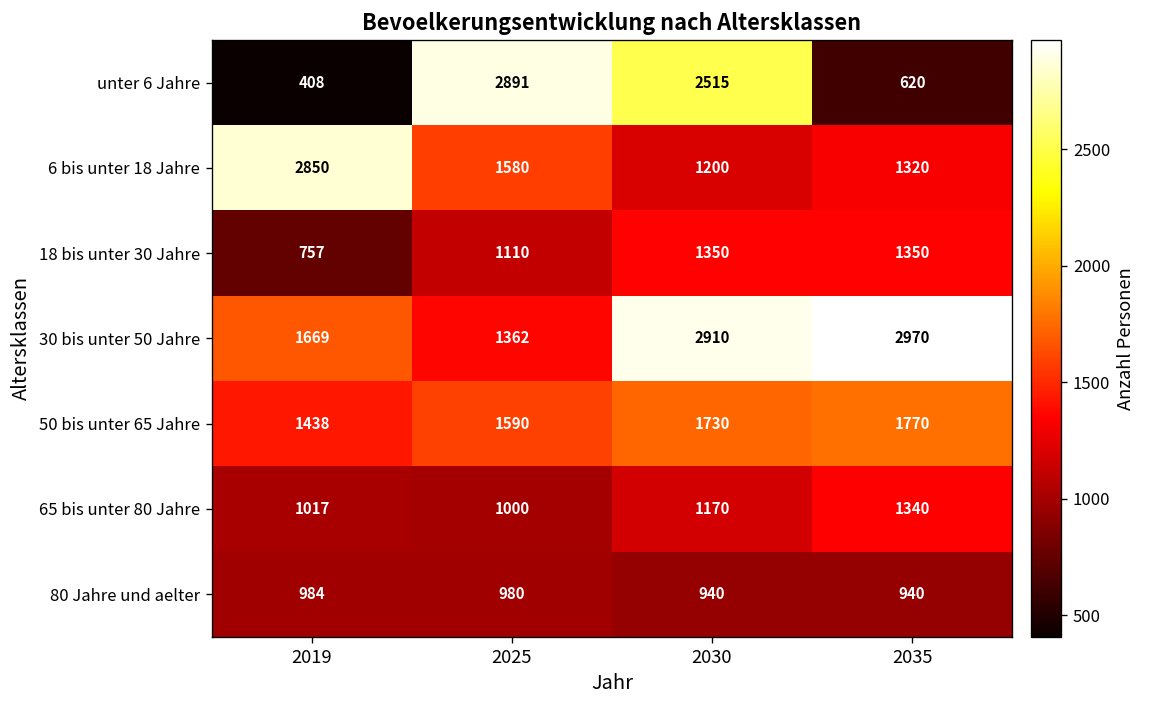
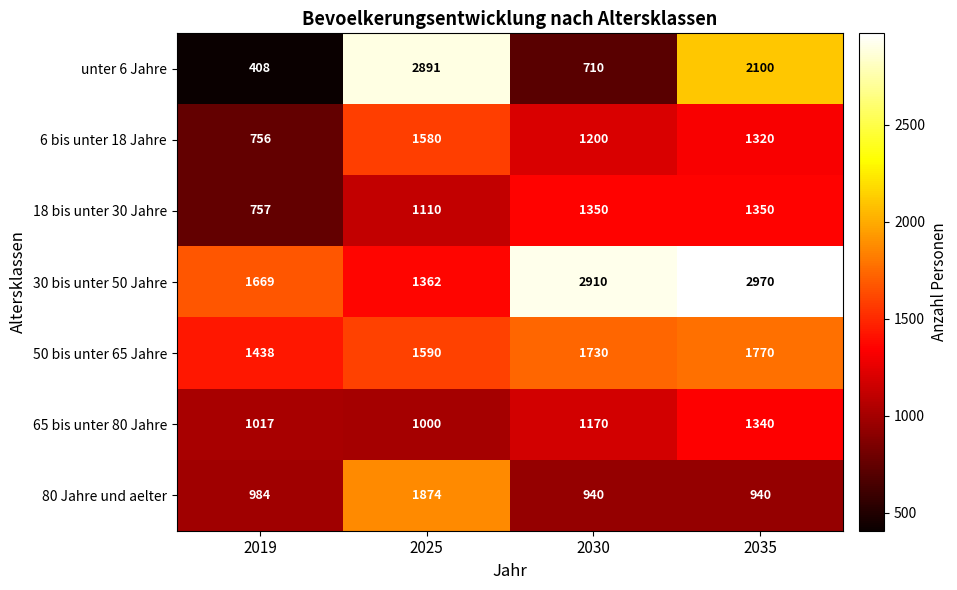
  {
    "unter 6 Jahre": {
      "2019": 408,
      "2025": 2891,
-     "2030": 2515,
-     "2035": 620
+     "2030": 710,
+     "2035": 2100
    },
    "6 bis unter 18 Jahre": {
-     "2019": 2850,
+     "2019": 756,
      "2025": 1580,
      "2030": 1200,
      "2035": 1320
    },
    "18 bis unter 30 Jahre": {
      "2019": 757,
      "2025": 1110,
      "2030": 1350,
      "2035": 1350
    },
    "30 bis unter 50 Jahre": {
      "2019": 1669,
      "2025": 1362,
      "2030": 2910,
      "2035": 2970
    },
    "50 bis unter 65 Jahre": {
      "2019": 1438,
      "2025": 1590,
      "2030": 1730,
      "2035": 1770
    },
    "65 bis unter 80 Jahre": {
      "2019": 1017,
      "2025": 1000,
      "2030": 1170,
      "2035": 1340
    },
    "80 Jahre und aelter": {
      "2019": 984,
-     "2025": 980,
+     "2025": 1874,
      "2030": 940,
      "2035": 940
    }
  }
